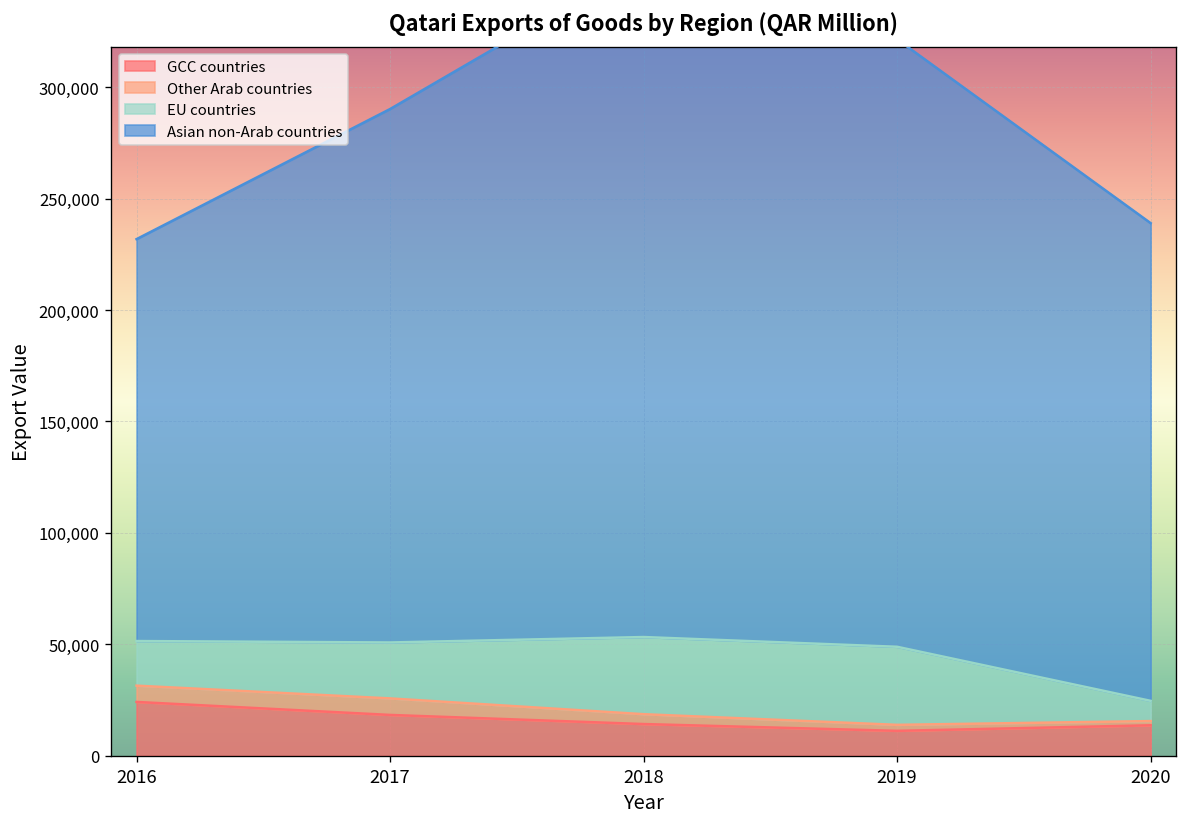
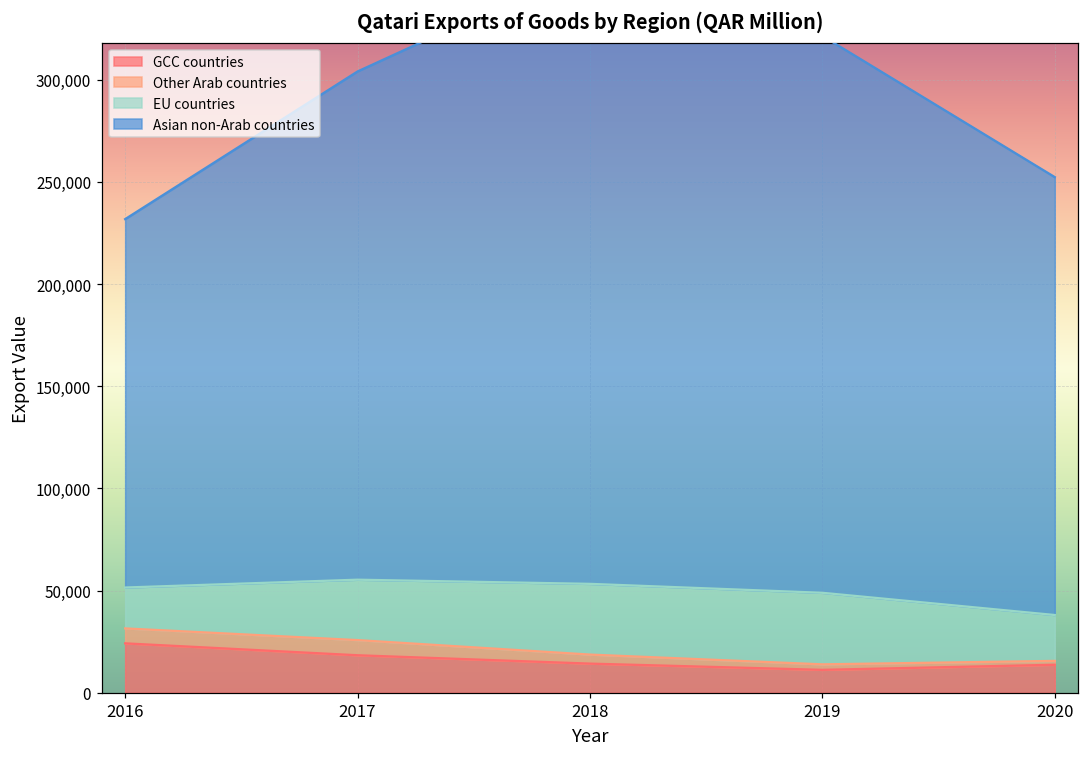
  {
    "EU countries": {
      "2016": "20,000",
-     "2017": "25,000",
+     "2017": "30,000",
      "2018": "35,000",
      "2019": "35,000",
-     "2020": "9,000"
+     "2020": "22,000"
    },
    "Asian non-Arab countries": {
      "2016": "180,000",
-     "2017": "239,000",
+     "2017": "249,000",
      "2020": "214,000"
    }
  }
